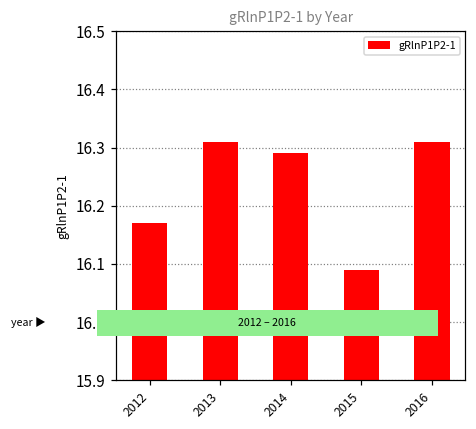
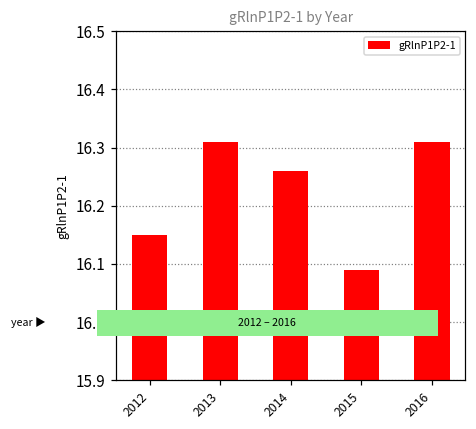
  {
-   "2012": 16.17,
+   "2012": 16.15,
    "2013": 16.31,
-   "2014": 16.29,
+   "2014": 16.26,
    "2015": 16.09,
    "2016": 16.31
  }
